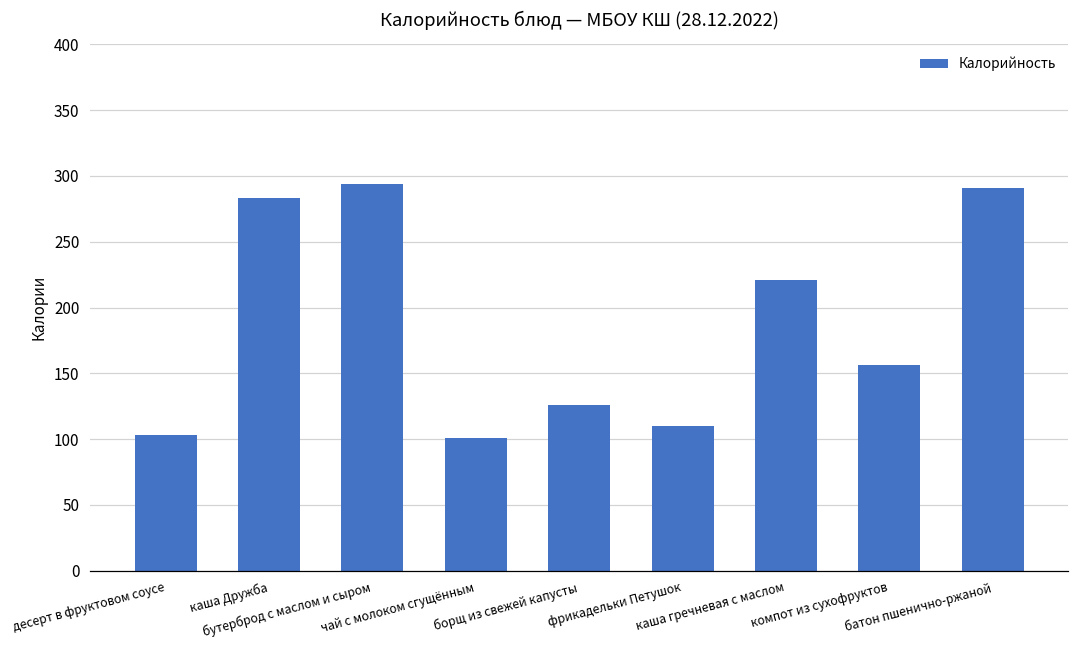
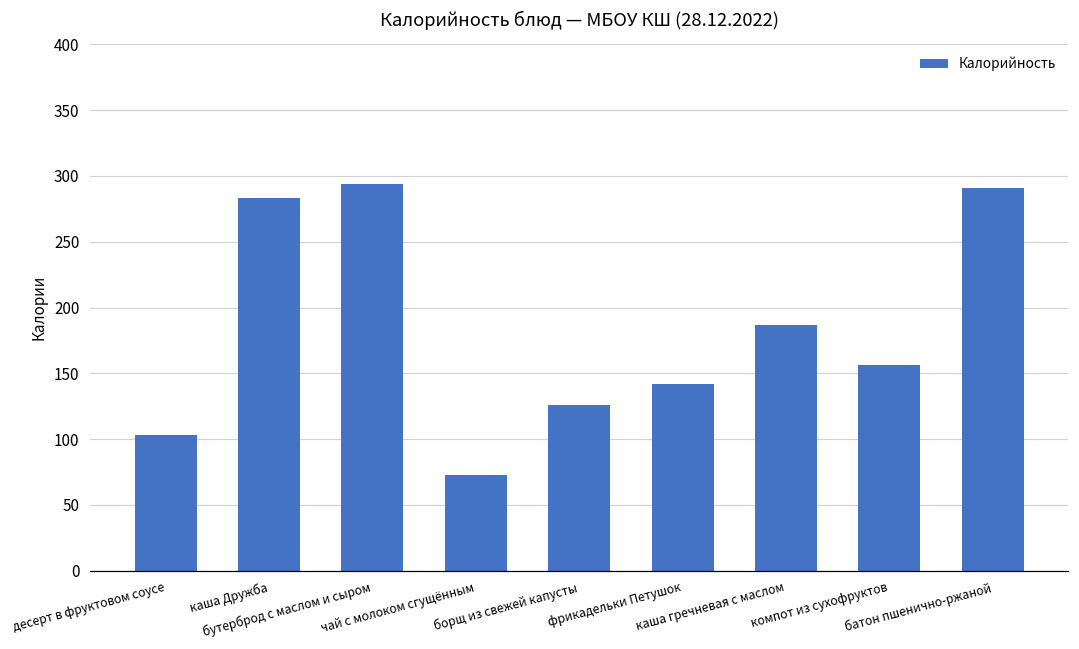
  {
    "десерт в фруктовом соусе": 103,
    "каша Дружба": 283,
    "бутерброд с маслом и сыром": 294,
-   "чай с молоком сгущённым": 101,
+   "чай с молоком сгущённым": 73,
    "борщ из свежей капусты": 126,
-   "фрикадельки Петушок": 110,
-   "каша гречневая с маслом": 221,
+   "фрикадельки Петушок": 142,
+   "каша гречневая с маслом": 187,
    "компот из сухофруктов": 156,
    "батон пшенично-ржаной": 291
  }
